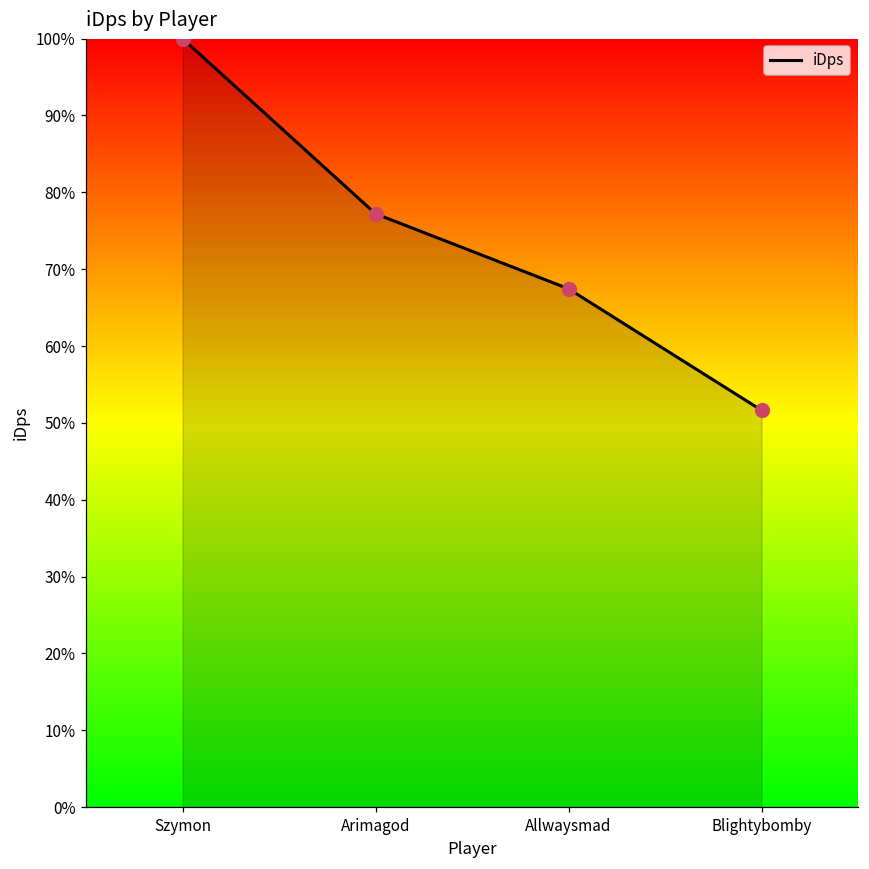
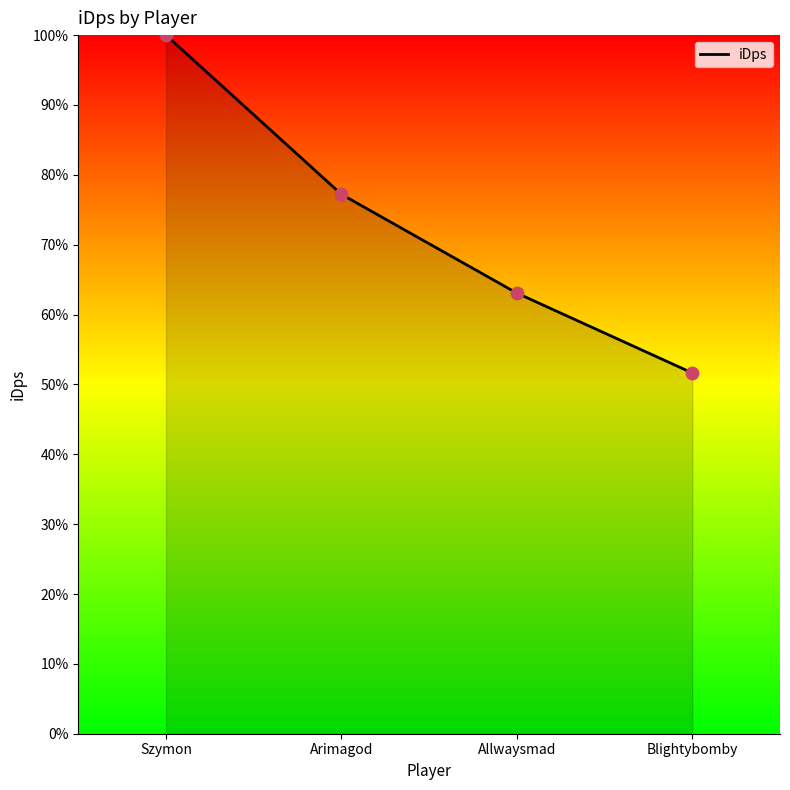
  {
    "Szymon": "100%",
    "Arimagod": "77%",
-   "Allwaysmad": "67%",
+   "Allwaysmad": "63%",
    "Blightybomby": "52%"
  }
